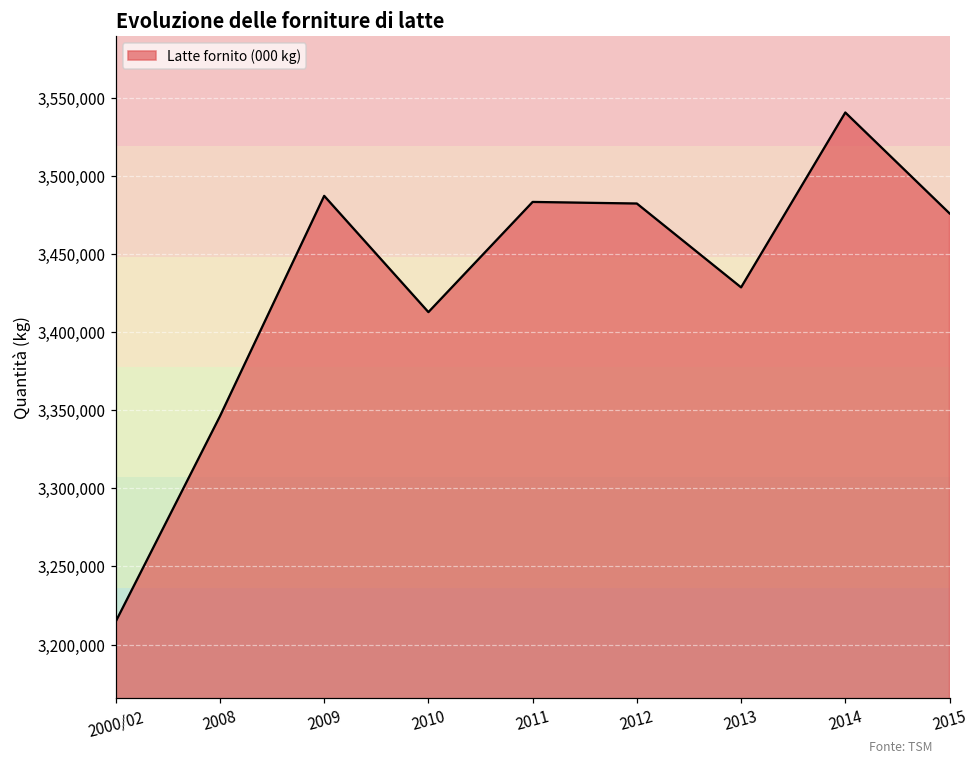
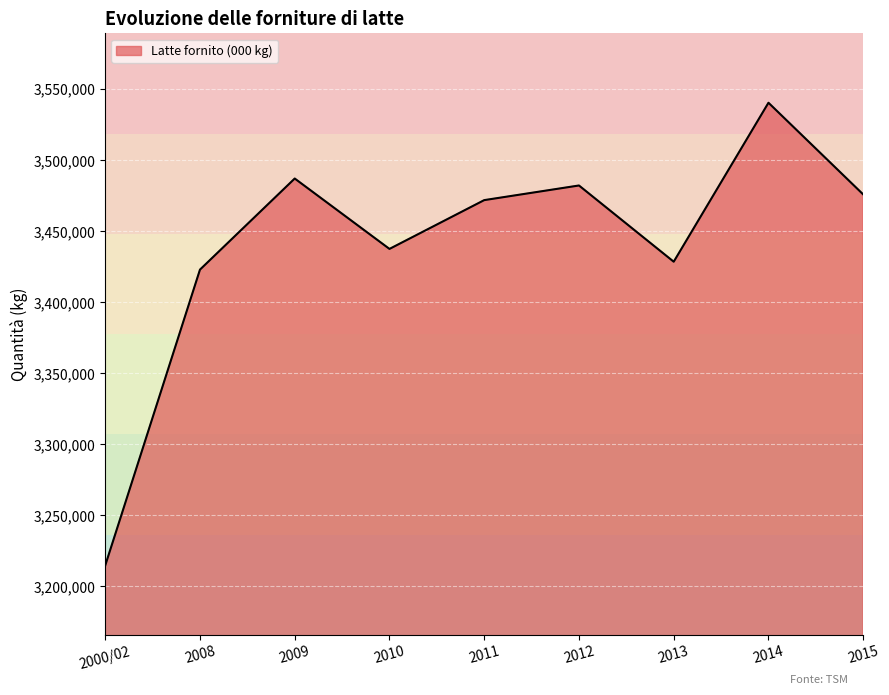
  {
    "2000/02": "3,215,000",
-   "2008": "3,346,000",
+   "2008": "3,423,000",
    "2009": "3,487,000",
-   "2010": "3,413,000",
-   "2011": "3,483,000",
+   "2010": "3,438,000",
+   "2011": "3,472,000",
    "2012": "3,482,000",
    "2013": "3,429,000",
    "2014": "3,541,000",
    "2015": "3,476,000"
  }
